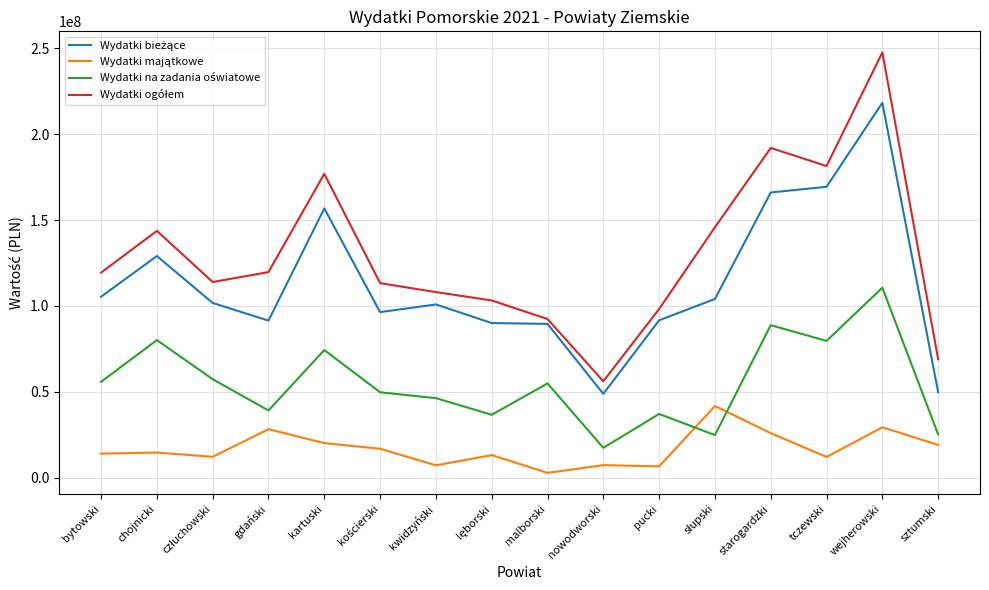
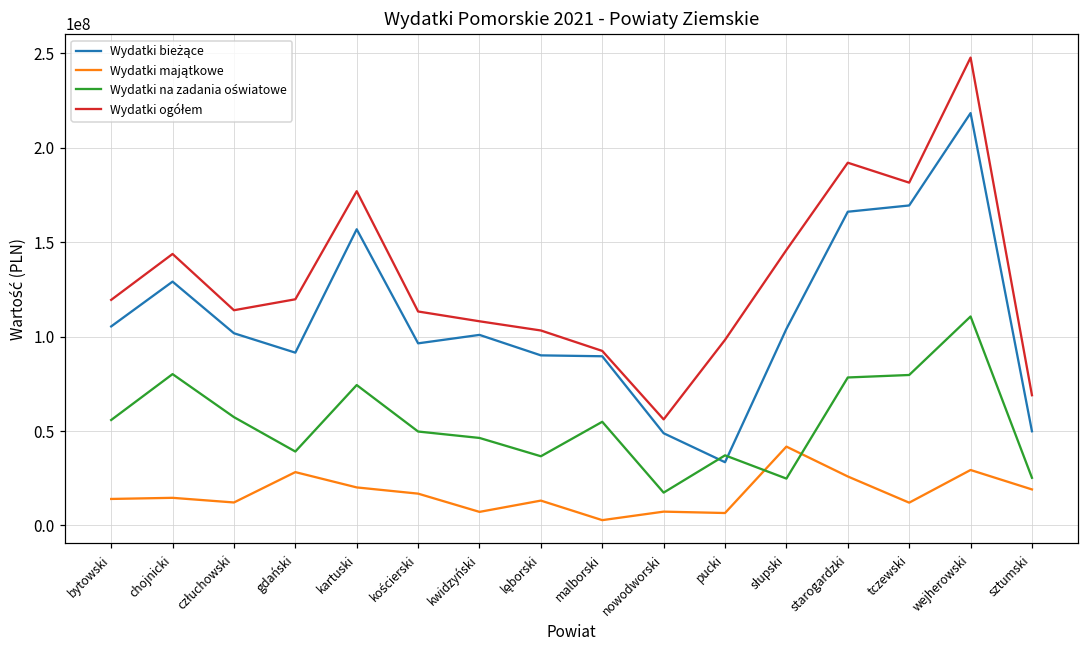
  {
    "Wydatki bieżące": {
      "bytowski": 105000000,
      "chojnicki": 129000000,
      "człuchowski": 102000000,
      "gdański": 91000000,
      "kartuski": 157000000,
      "kościerski": 96000000,
      "kwidzyński": 101000000,
      "lęborski": 90000000,
      "malborski": 90000000,
      "nowodworski": 49000000,
-     "pucki": 92000000,
+     "pucki": 33000000,
      "słupski": 104000000,
      "starogardzki": 166000000,
      "tczewski": 169000000,
      "wejherowski": 218000000,
      "sztumski": 50000000
    },
    "Wydatki majątkowe": {
      "bytowski": 14000000,
      "chojnicki": 15000000,
      "człuchowski": 12000000,
      "gdański": 28000000,
      "kartuski": 20000000,
      "kościerski": 17000000,
      "kwidzyński": 7000000,
      "lęborski": 13000000,
      "malborski": 3000000,
      "nowodworski": 7000000,
      "pucki": 7000000,
      "słupski": 42000000,
      "starogardzki": 26000000,
      "tczewski": 12000000,
      "wejherowski": 29000000,
      "sztumski": 19000000
    },
    "Wydatki na zadania oświatowe": {
      "bytowski": 56000000,
      "chojnicki": 80000000,
      "człuchowski": 57000000,
      "gdański": 39000000,
      "kartuski": 74000000,
      "kościerski": 50000000,
      "kwidzyński": 46000000,
      "lęborski": 37000000,
      "malborski": 55000000,
      "nowodworski": 17000000,
      "pucki": 37000000,
      "słupski": 25000000,
-     "starogardzki": 89000000,
+     "starogardzki": 78000000,
      "tczewski": 80000000,
      "wejherowski": 111000000,
      "sztumski": 25000000
    },
    "Wydatki ogółem": {
      "bytowski": 119000000,
      "chojnicki": 144000000,
      "człuchowski": 114000000,
      "gdański": 120000000,
      "kartuski": 177000000,
      "kościerski": 113000000,
      "kwidzyński": 108000000,
      "lęborski": 103000000,
      "malborski": 92000000,
      "nowodworski": 56000000,
      "pucki": 98000000,
      "słupski": 146000000,
      "starogardzki": 192000000,
      "tczewski": 181000000,
      "wejherowski": 248000000,
      "sztumski": 69000000
    }
  }
